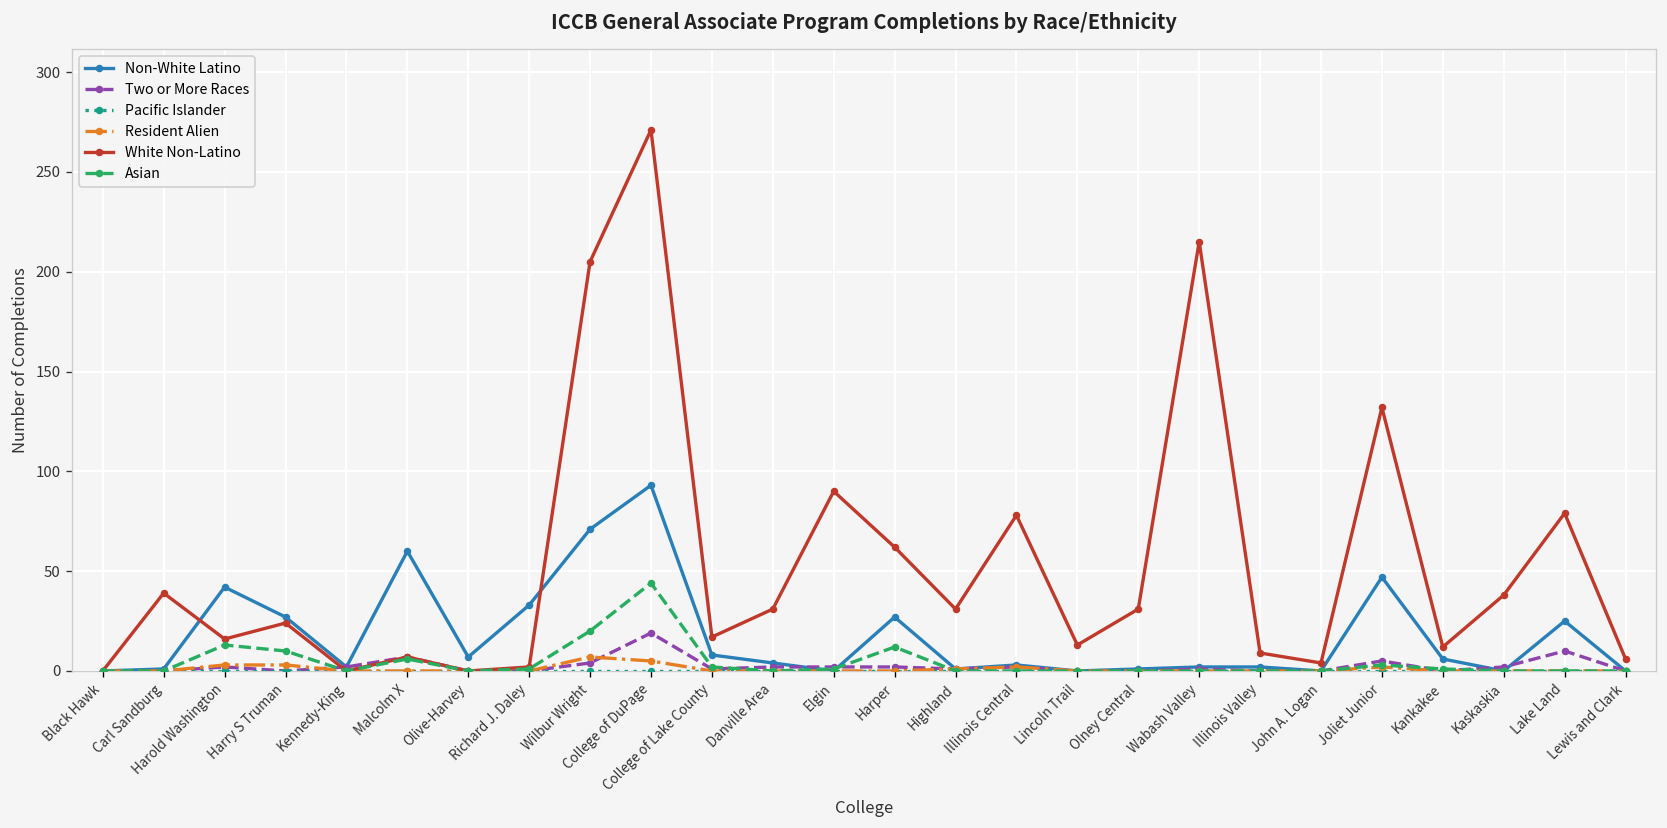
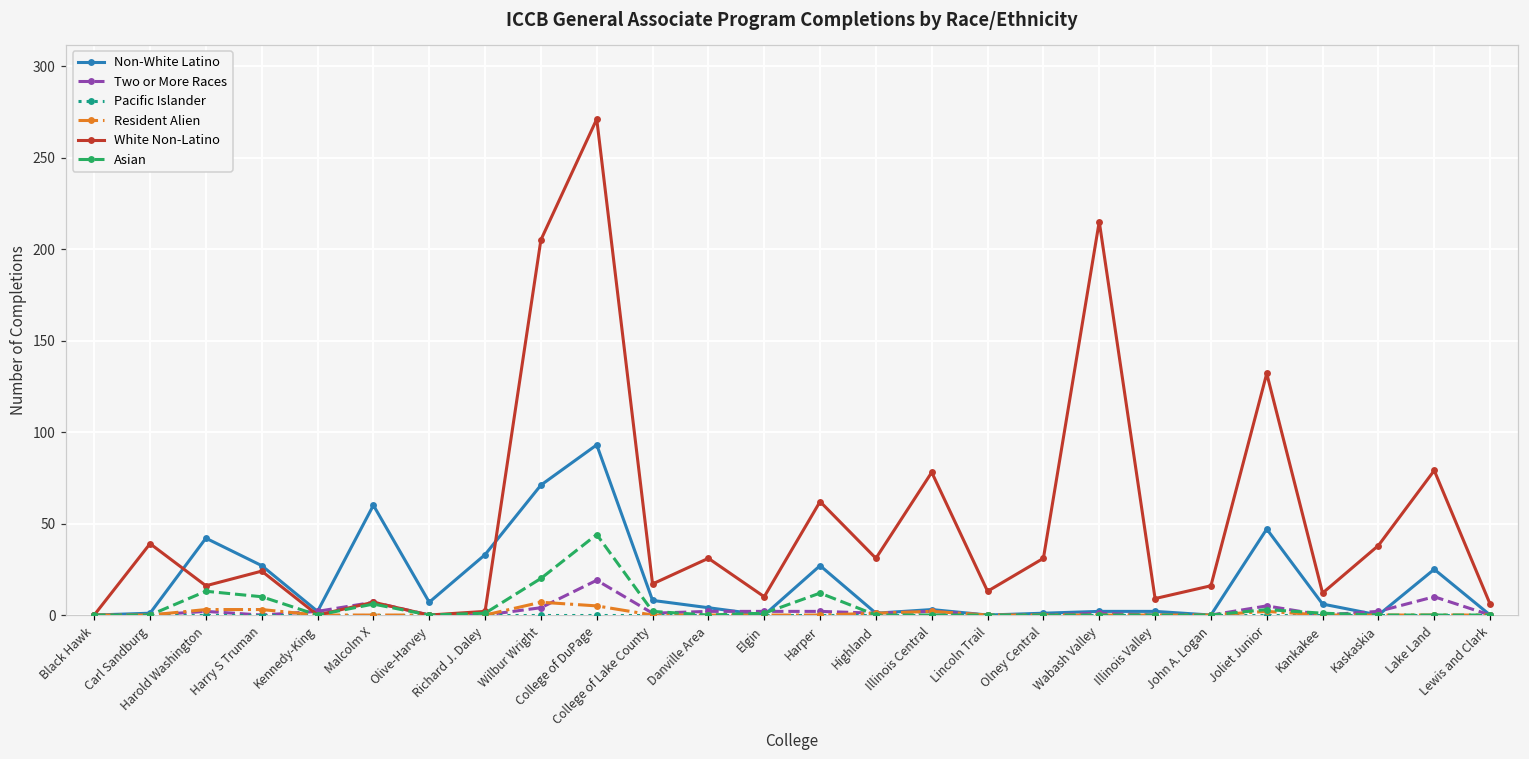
  {
    "Non-White Latino": {
      "Harold Washington": 42,
      "Harry S Truman": 27,
      "Malcolm X": 60,
      "Olive-Harvey": 7,
      "Richard J. Daley": 33,
      "Wilbur Wright": 71,
      "College of DuPage": 93,
      "College of Lake County": 8,
      "Danville Area": 4,
      "Harper": 27,
      "Illinois Valley": 2,
      "Joliet Junior": 47,
      "Kankakee": 6,
      "Lake Land": 25
    },
    "Two or More Races": {
      "Wilbur Wright": 4,
      "College of DuPage": 19,
      "Danville Area": 2,
      "Harper": 2,
      "Joliet Junior": 5,
      "Kaskaskia": 2,
      "Lake Land": 10
    },
    "Resident Alien": {
      "Harry S Truman": 3,
      "Wilbur Wright": 7,
      "College of DuPage": 5
    },
    "White Non-Latino": {
      "Carl Sandburg": 39,
      "Harold Washington": 16,
      "Harry S Truman": 24,
      "Wilbur Wright": 205,
      "College of DuPage": 271,
      "College of Lake County": 17,
      "Danville Area": 31,
-     "Elgin": 90,
+     "Elgin": 10,
      "Harper": 62,
      "Highland": 31,
      "Illinois Central": 78,
      "Lincoln Trail": 13,
      "Olney Central": 31,
      "Wabash Valley": 215,
      "Illinois Valley": 9,
-     "John A. Logan": 4,
+     "John A. Logan": 16,
      "Joliet Junior": 132,
      "Kankakee": 12,
      "Kaskaskia": 38,
      "Lake Land": 79,
      "Lewis and Clark": 6
    }
  }
